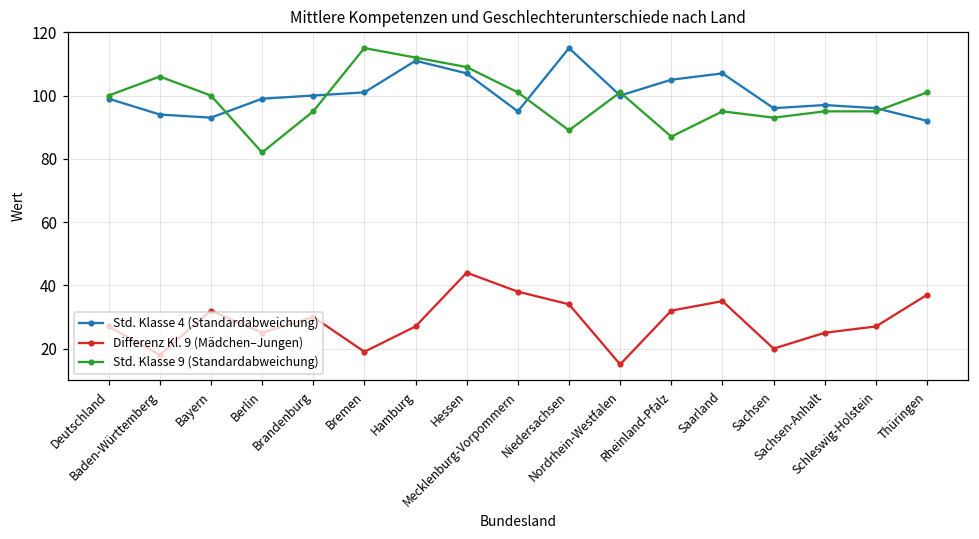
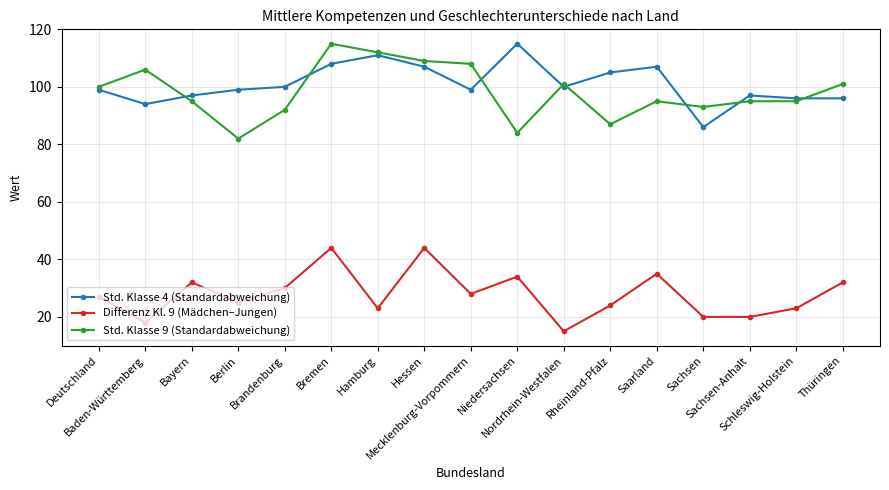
  {
    "Std. Klasse 4 (Standardabweichung)": {
      "Deutschland": 99,
      "Baden-Württemberg": 94,
-     "Bayern": 93,
+     "Bayern": 97,
      "Berlin": 99,
      "Brandenburg": 100,
-     "Bremen": 101,
+     "Bremen": 108,
      "Hamburg": 111,
      "Hessen": 107,
-     "Mecklenburg-Vorpommern": 95,
+     "Mecklenburg-Vorpommern": 99,
      "Niedersachsen": 115,
      "Nordrhein-Westfalen": 100,
      "Rheinland-Pfalz": 105,
      "Saarland": 107,
-     "Sachsen": 96,
+     "Sachsen": 86,
      "Sachsen-Anhalt": 97,
      "Schleswig-Holstein": 96,
-     "Thüringen": 92
+     "Thüringen": 96
    },
    "Differenz Kl. 9 (Mädchen–Jungen)": {
      "Bayern": 32,
-     "Bremen": 19,
-     "Hamburg": 27,
+     "Bremen": 44,
+     "Hamburg": 23,
      "Hessen": 44,
-     "Mecklenburg-Vorpommern": 38,
+     "Mecklenburg-Vorpommern": 28,
      "Niedersachsen": 34,
      "Nordrhein-Westfalen": 15,
-     "Rheinland-Pfalz": 32,
+     "Rheinland-Pfalz": 24,
      "Saarland": 35,
      "Sachsen": 20,
-     "Sachsen-Anhalt": 25,
-     "Schleswig-Holstein": 27,
-     "Thüringen": 37
+     "Sachsen-Anhalt": 20,
+     "Schleswig-Holstein": 23,
+     "Thüringen": 32
    },
    "Std. Klasse 9 (Standardabweichung)": {
      "Deutschland": 100,
      "Baden-Württemberg": 106,
-     "Bayern": 100,
+     "Bayern": 95,
      "Berlin": 82,
-     "Brandenburg": 95,
+     "Brandenburg": 92,
      "Bremen": 115,
      "Hamburg": 112,
      "Hessen": 109,
-     "Mecklenburg-Vorpommern": 101,
-     "Niedersachsen": 89,
+     "Mecklenburg-Vorpommern": 108,
+     "Niedersachsen": 84,
      "Nordrhein-Westfalen": 101,
      "Rheinland-Pfalz": 87,
      "Saarland": 95,
      "Sachsen": 93,
      "Sachsen-Anhalt": 95,
      "Schleswig-Holstein": 95,
      "Thüringen": 101
    }
  }
